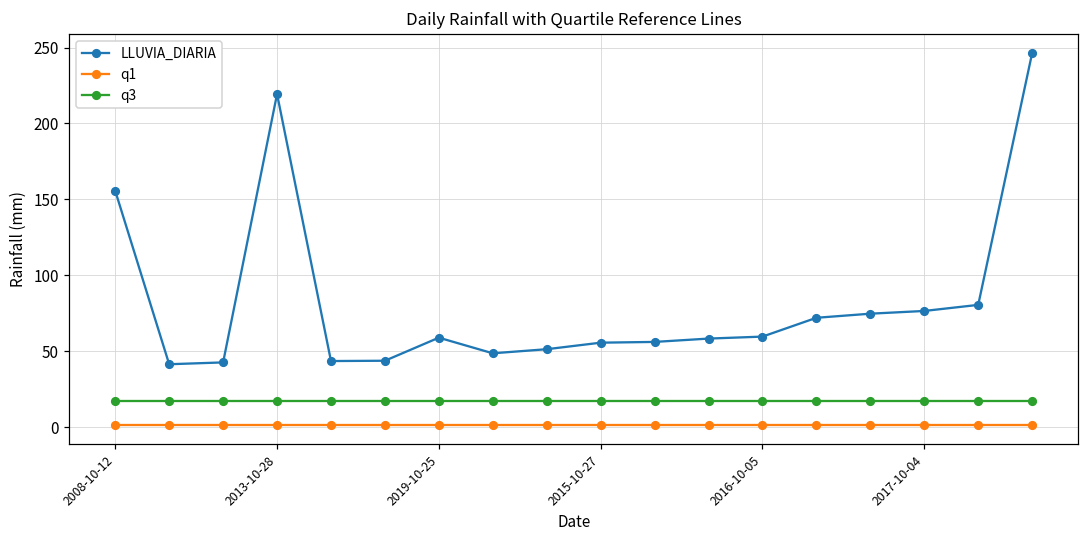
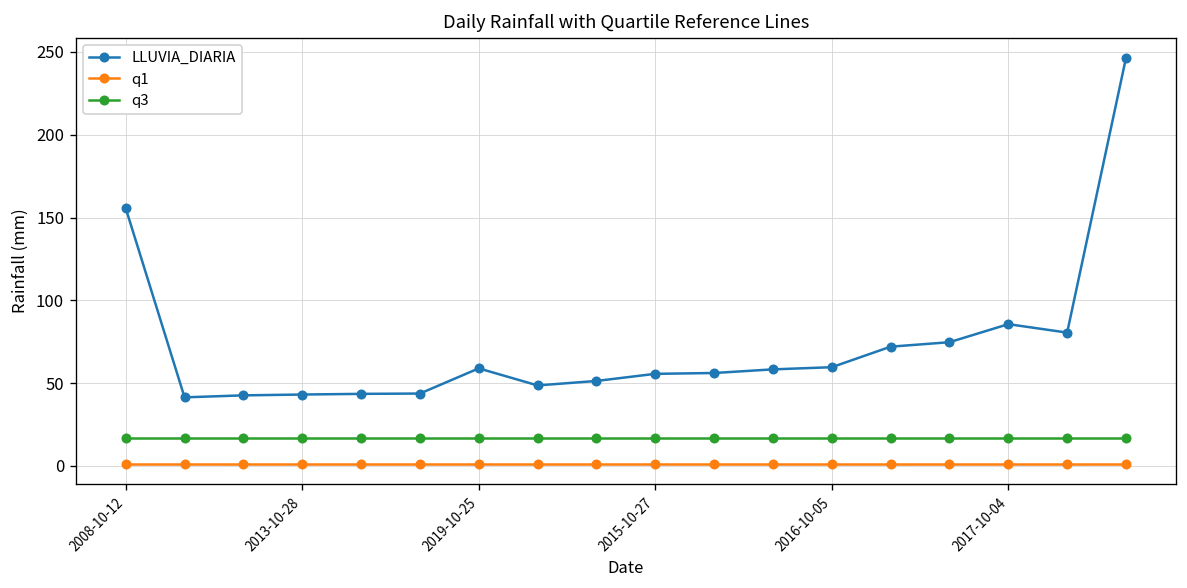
  {
    "LLUVIA_DIARIA": {
      "2008-10-12": 156,
-     "2013-10-28": 219,
+     "2013-10-28": 43,
      "2019-10-25": 59,
      "2015-10-27": 56,
      "2016-10-05": 60,
-     "2017-10-04": 77
+     "2017-10-04": 86
    },
    "q1": {
      "2008-10-12": 1,
      "2013-10-28": 1,
      "2019-10-25": 1,
      "2015-10-27": 1,
      "2016-10-05": 1,
      "2017-10-04": 1
    },
    "q3": {
      "2008-10-12": 17,
      "2013-10-28": 17,
      "2019-10-25": 17,
      "2015-10-27": 17,
      "2016-10-05": 17,
      "2017-10-04": 17
    }
  }
